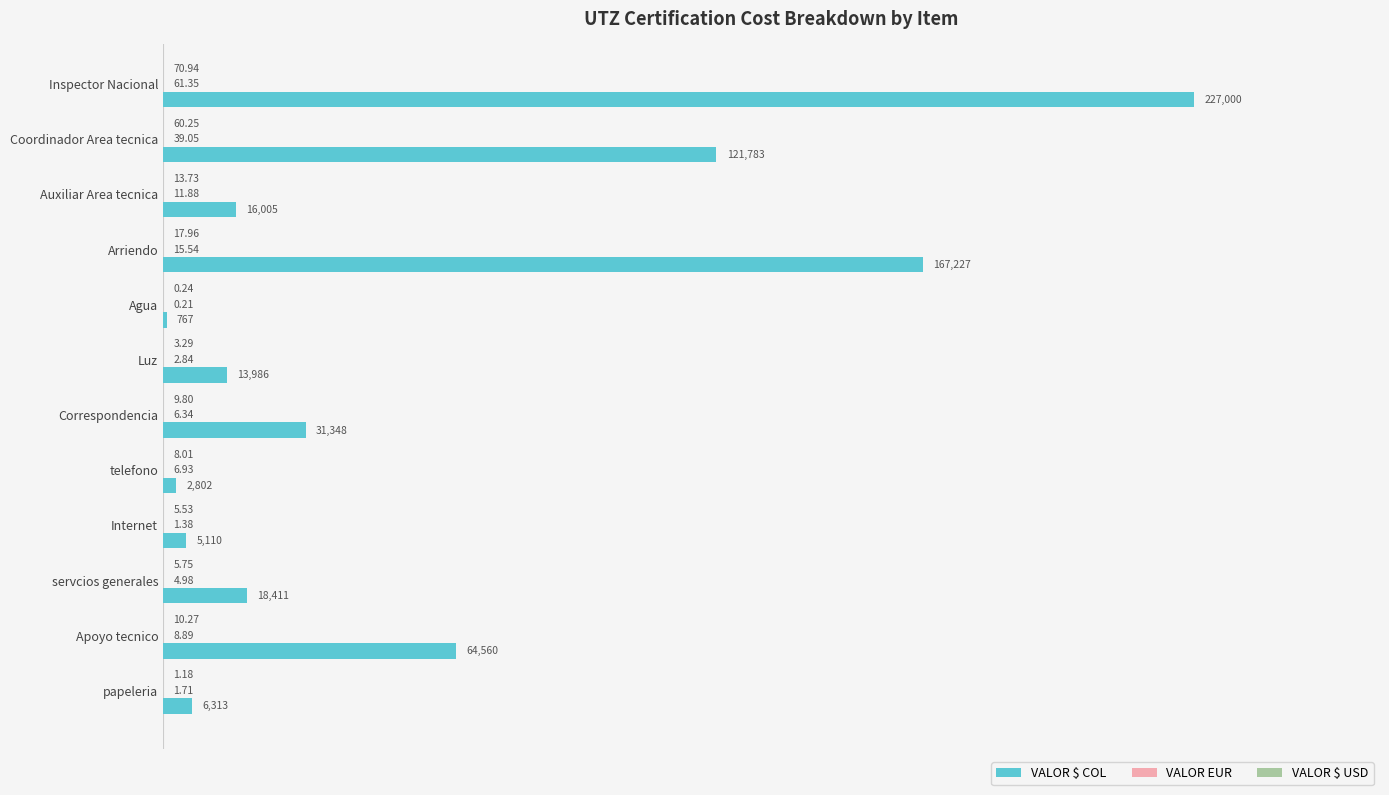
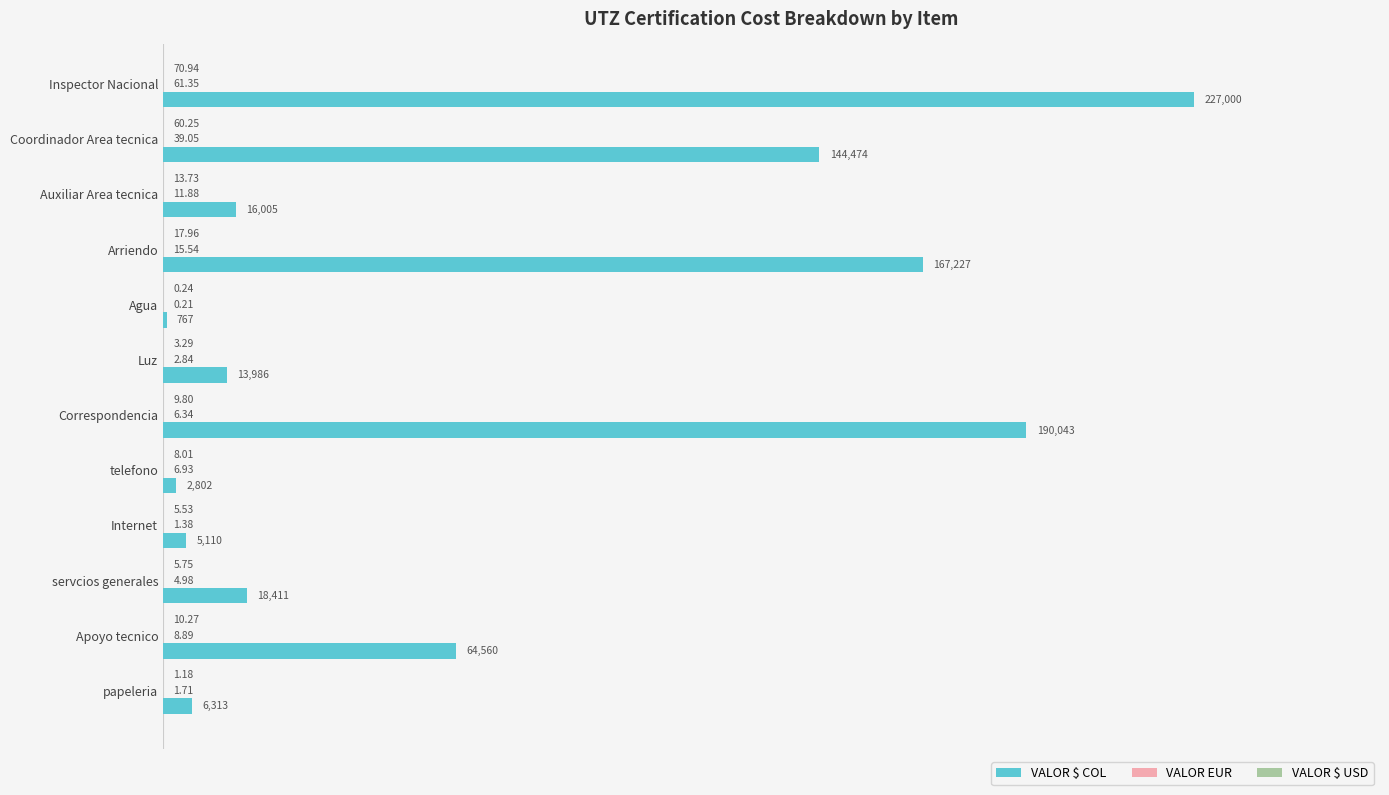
  {
    "VALOR $ COL": {
      "Inspector Nacional": "227,000",
-     "Coordinador Area tecnica": "121,783",
+     "Coordinador Area tecnica": "144,474",
      "Auxiliar Area tecnica": "16,005",
      "Arriendo": "167,227",
      "Agua": "767",
      "Luz": "13,986",
-     "Correspondencia": "31,348",
+     "Correspondencia": "190,043",
      "telefono": "2,802",
      "Internet": "5,110",
      "servcios generales": "18,411",
      "Apoyo tecnico": "64,560",
      "papeleria": "6,313"
    },
    "VALOR EUR": {
      "Inspector Nacional": "61.35",
      "Coordinador Area tecnica": "39.05",
      "Auxiliar Area tecnica": "11.88",
      "Arriendo": "15.54",
      "Agua": "0.21",
      "Luz": "2.84",
      "Correspondencia": "6.34",
      "telefono": "6.93",
      "Internet": "1.38",
      "servcios generales": "4.98",
      "Apoyo tecnico": "8.89",
      "papeleria": "1.71"
    },
    "VALOR $ USD": {
      "Inspector Nacional": "70.94",
      "Coordinador Area tecnica": "60.25",
      "Auxiliar Area tecnica": "13.73",
      "Arriendo": "17.96",
      "Agua": "0.24",
      "Luz": "3.29",
      "Correspondencia": "9.80",
      "telefono": "8.01",
      "Internet": "5.53",
      "servcios generales": "5.75",
      "Apoyo tecnico": "10.27",
      "papeleria": "1.18"
    }
  }
